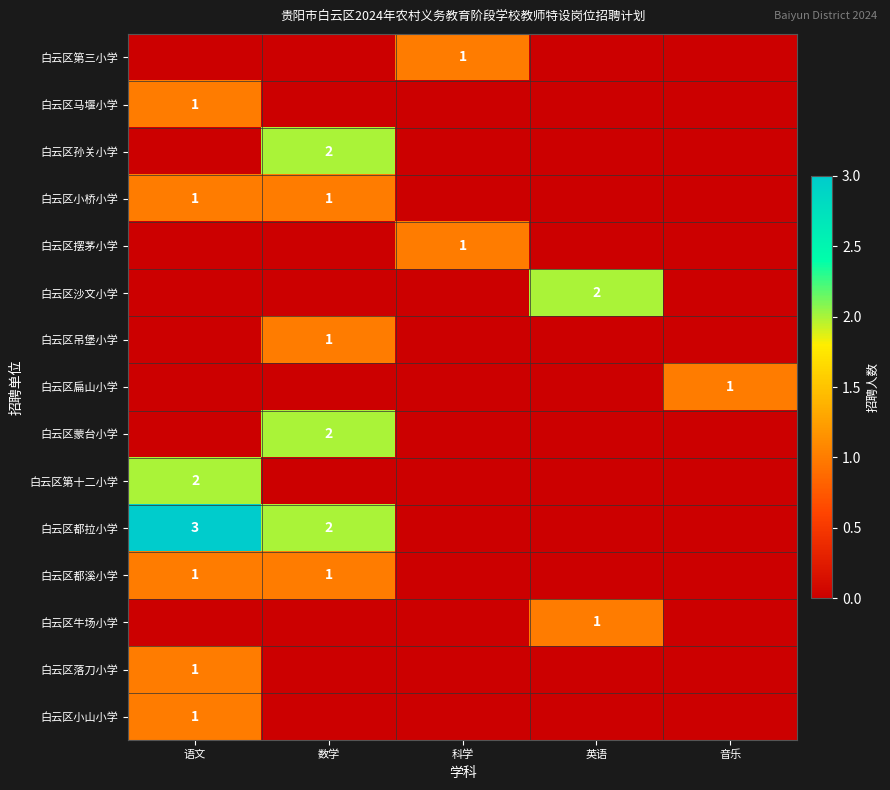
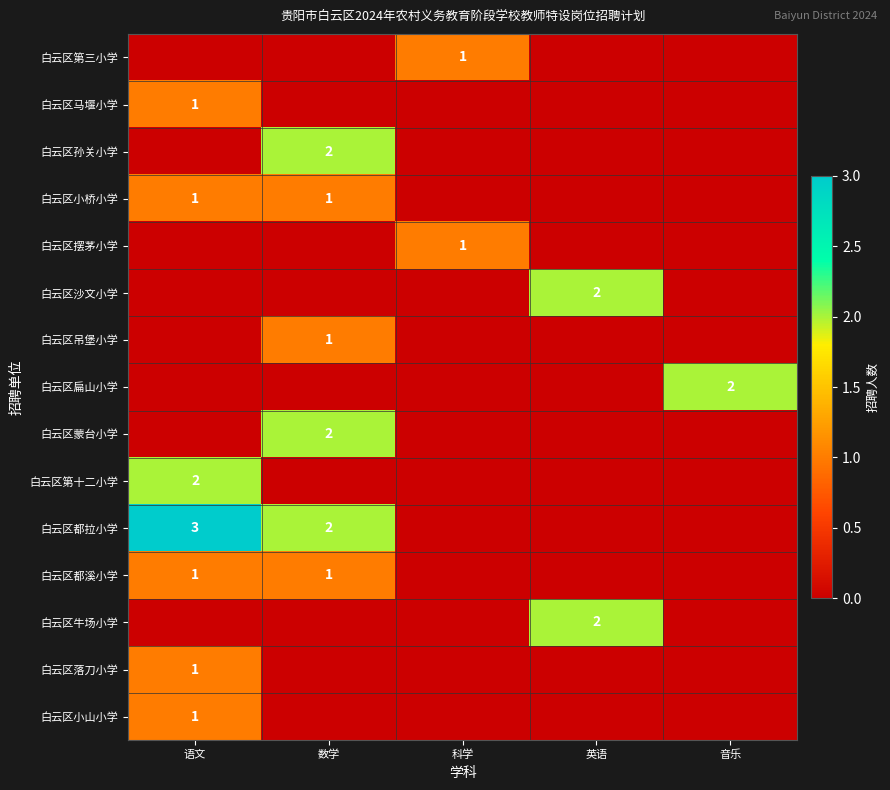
  {
    "白云区第三小学": {
      "科学": 1
    },
    "白云区马堰小学": {
      "语文": 1
    },
    "白云区孙关小学": {
      "数学": 2
    },
    "白云区小桥小学": {
      "语文": 1,
      "数学": 1
    },
    "白云区摆茅小学": {
      "科学": 1
    },
    "白云区沙文小学": {
      "英语": 2
    },
    "白云区吊堡小学": {
      "数学": 1
    },
    "白云区扁山小学": {
-     "音乐": 1
+     "音乐": 2
    },
    "白云区蒙台小学": {
      "数学": 2
    },
    "白云区第十二小学": {
      "语文": 2
    },
    "白云区都拉小学": {
      "语文": 3,
      "数学": 2
    },
    "白云区都溪小学": {
      "语文": 1,
      "数学": 1
    },
    "白云区牛场小学": {
-     "英语": 1
+     "英语": 2
    },
    "白云区落刀小学": {
      "语文": 1
    },
    "白云区小山小学": {
      "语文": 1
    }
  }
